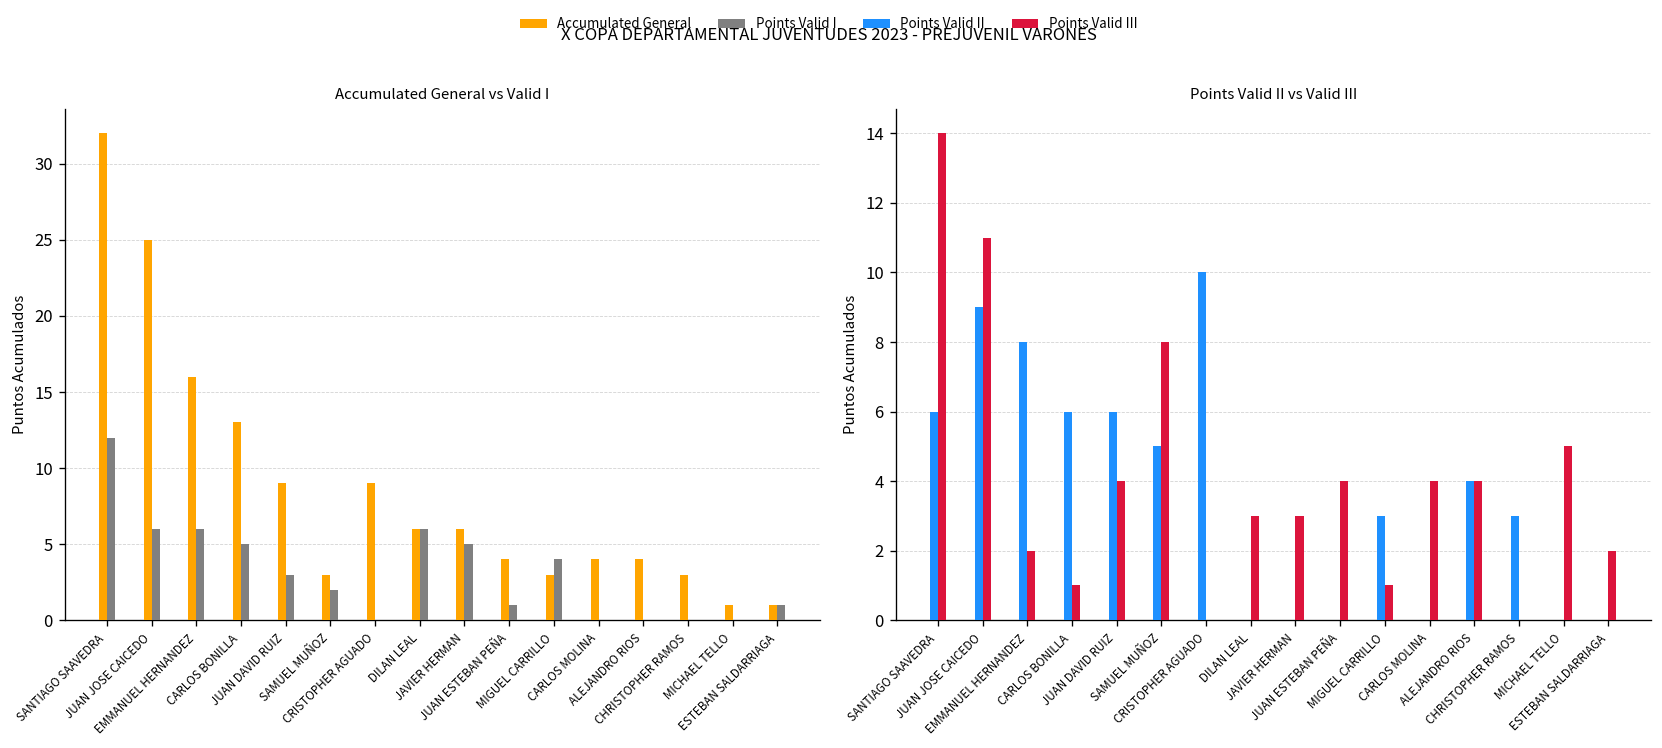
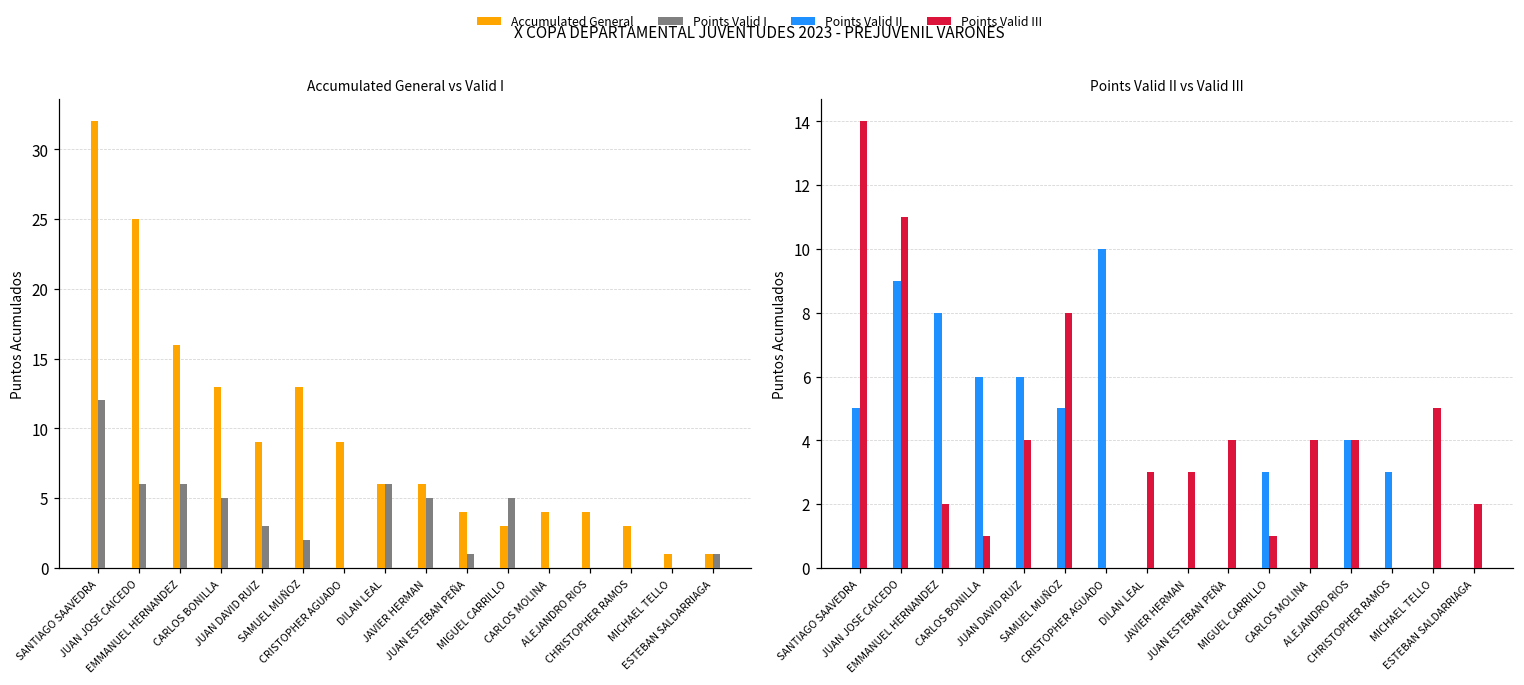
  {
    "Accumulated General vs Valid I": {
      "Accumulated General": {
        "SANTIAGO SAAVEDRA": 32,
        "JUAN JOSE CAICEDO": 25,
        "EMMANUEL HERNANDEZ": 16,
        "CARLOS BONILLA": 13,
        "JUAN DAVID RUIZ": 9,
-       "SAMUEL MUÑOZ": 3,
+       "SAMUEL MUÑOZ": 13,
        "CRISTOPHER AGUADO": 9,
        "DILAN LEAL": 6,
        "JAVIER HERMAN": 6,
        "JUAN ESTEBAN PEÑA": 4,
        "MIGUEL CARRILLO": 3,
        "CARLOS MOLINA": 4,
        "ALEJANDRO RIOS": 4,
        "CHRISTOPHER RAMOS": 3,
        "MICHAEL TELLO": 1,
        "ESTEBAN SALDARRIAGA": 1
      },
      "Points Valid I": {
        "SANTIAGO SAAVEDRA": 12,
        "JUAN JOSE CAICEDO": 6,
        "EMMANUEL HERNANDEZ": 6,
        "CARLOS BONILLA": 5,
        "JUAN DAVID RUIZ": 3,
        "SAMUEL MUÑOZ": 2,
        "CRISTOPHER AGUADO": 0,
        "DILAN LEAL": 6,
        "JAVIER HERMAN": 5,
        "JUAN ESTEBAN PEÑA": 1,
-       "MIGUEL CARRILLO": 4,
+       "MIGUEL CARRILLO": 5,
        "CARLOS MOLINA": 0,
        "ALEJANDRO RIOS": 0,
        "CHRISTOPHER RAMOS": 0,
        "MICHAEL TELLO": 0,
        "ESTEBAN SALDARRIAGA": 1
      }
    },
    "Points Valid II vs Valid III": {
      "Points Valid II": {
-       "SANTIAGO SAAVEDRA": 6,
+       "SANTIAGO SAAVEDRA": 5,
        "JUAN JOSE CAICEDO": 9,
        "EMMANUEL HERNANDEZ": 8,
        "CARLOS BONILLA": 6,
        "JUAN DAVID RUIZ": 6,
        "SAMUEL MUÑOZ": 5,
        "CRISTOPHER AGUADO": 10,
        "DILAN LEAL": 0,
        "JAVIER HERMAN": 0,
        "JUAN ESTEBAN PEÑA": 0,
        "MIGUEL CARRILLO": 3,
        "CARLOS MOLINA": 0,
        "ALEJANDRO RIOS": 4,
        "CHRISTOPHER RAMOS": 3,
        "MICHAEL TELLO": 0,
        "ESTEBAN SALDARRIAGA": 0
      },
      "Points Valid III": {
        "SANTIAGO SAAVEDRA": 14,
        "JUAN JOSE CAICEDO": 11,
        "EMMANUEL HERNANDEZ": 2,
        "CARLOS BONILLA": 1,
        "JUAN DAVID RUIZ": 4,
        "SAMUEL MUÑOZ": 8,
        "CRISTOPHER AGUADO": 0,
        "DILAN LEAL": 3,
        "JAVIER HERMAN": 3,
        "JUAN ESTEBAN PEÑA": 4,
        "MIGUEL CARRILLO": 1,
        "CARLOS MOLINA": 4,
        "ALEJANDRO RIOS": 4,
        "CHRISTOPHER RAMOS": 0,
        "MICHAEL TELLO": 5,
        "ESTEBAN SALDARRIAGA": 2
      }
    }
  }
